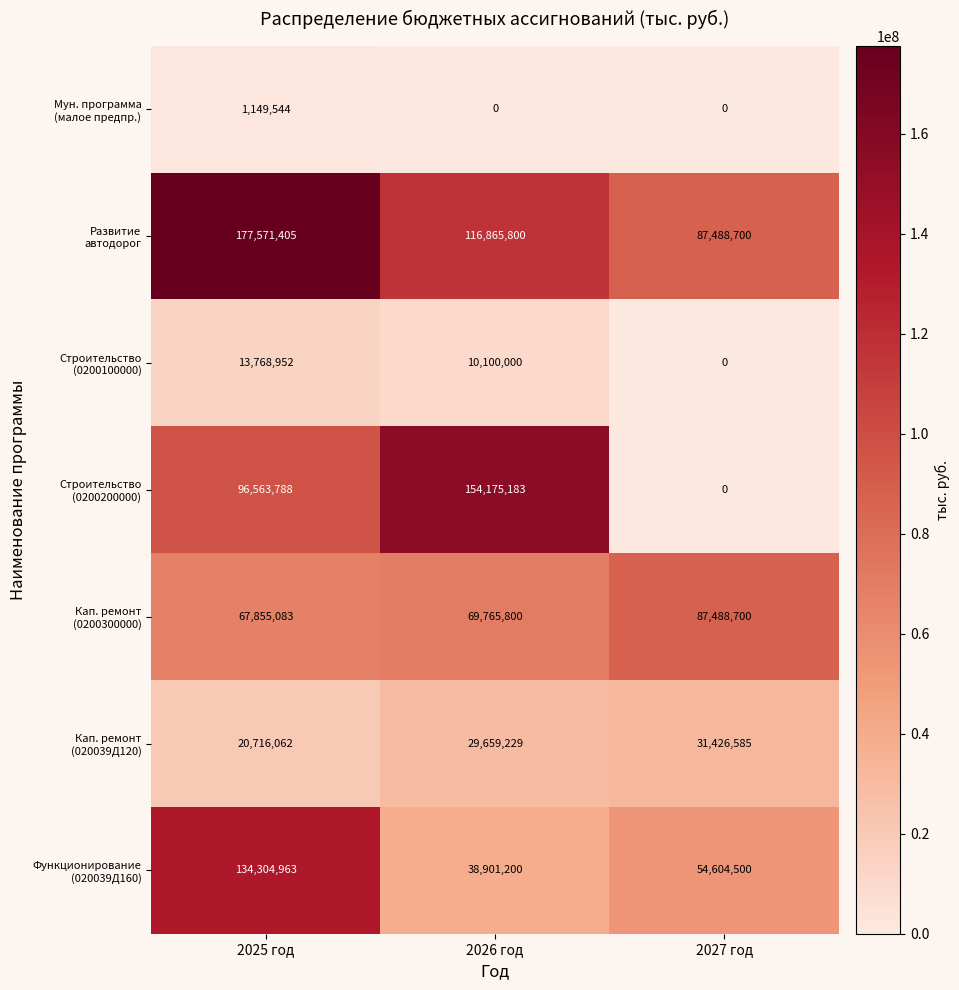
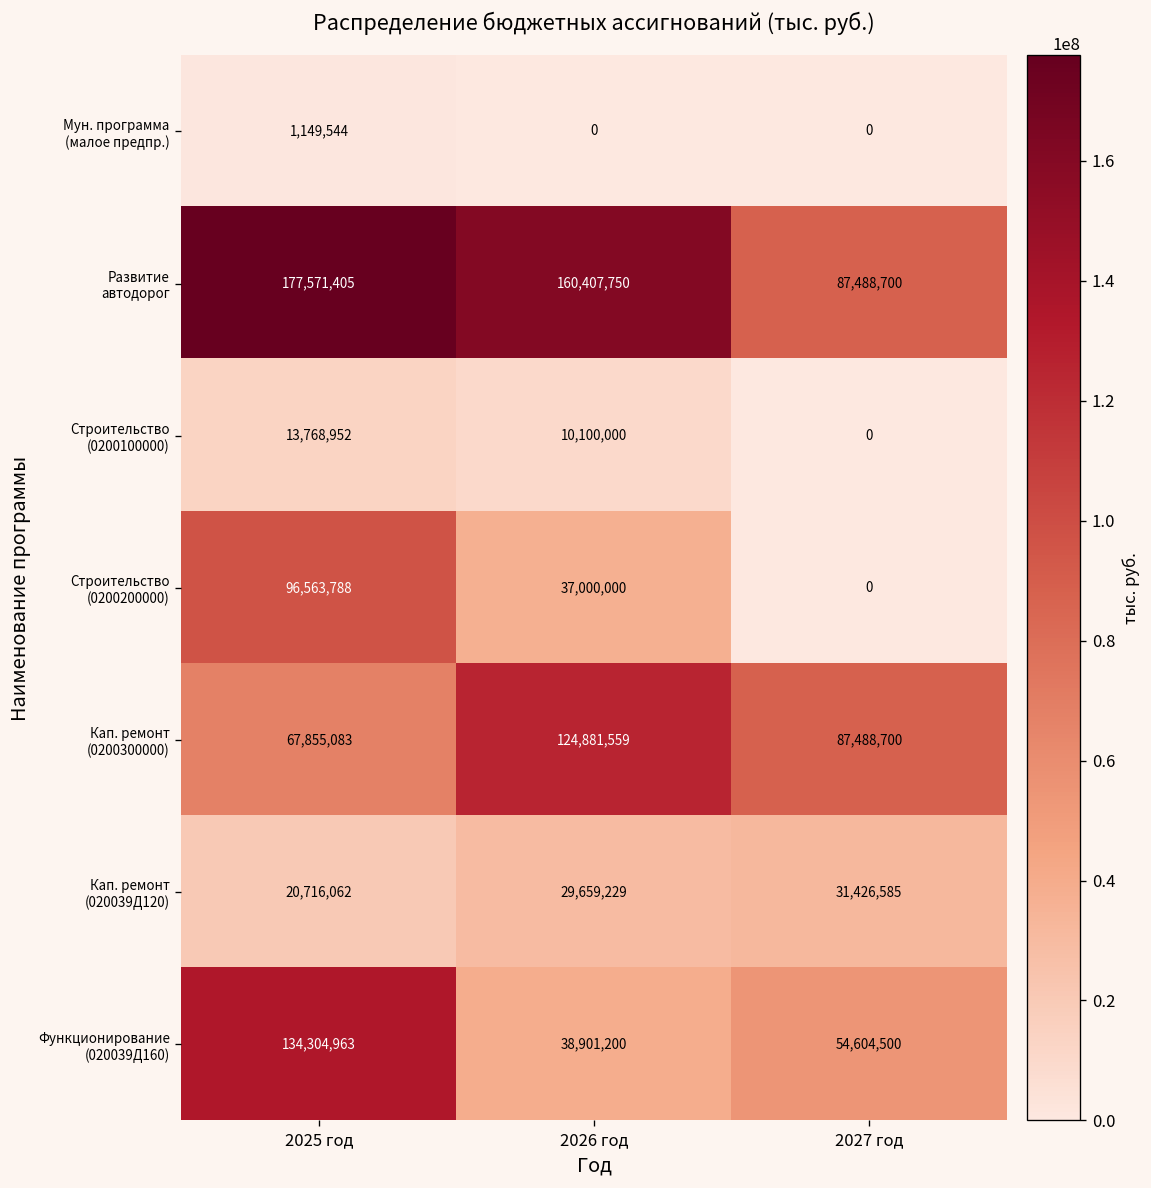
  {
    "Мун. программа (малое предпр.)": {
      "2025 год": "1,149,544",
      "2026 год": "0",
      "2027 год": "0"
    },
    "Развитие автодорог": {
      "2025 год": "177,571,405",
-     "2026 год": "116,865,800",
+     "2026 год": "160,407,750",
      "2027 год": "87,488,700"
    },
    "Строительство (0200100000)": {
      "2025 год": "13,768,952",
      "2026 год": "10,100,000",
      "2027 год": "0"
    },
    "Строительство (0200200000)": {
      "2025 год": "96,563,788",
-     "2026 год": "154,175,183",
+     "2026 год": "37,000,000",
      "2027 год": "0"
    },
    "Кап. ремонт (0200300000)": {
      "2025 год": "67,855,083",
-     "2026 год": "69,765,800",
+     "2026 год": "124,881,559",
      "2027 год": "87,488,700"
    },
    "Кап. ремонт (020039Д120)": {
      "2025 год": "20,716,062",
      "2026 год": "29,659,229",
      "2027 год": "31,426,585"
    },
    "Функционирование (020039Д160)": {
      "2025 год": "134,304,963",
      "2026 год": "38,901,200",
      "2027 год": "54,604,500"
    }
  }
